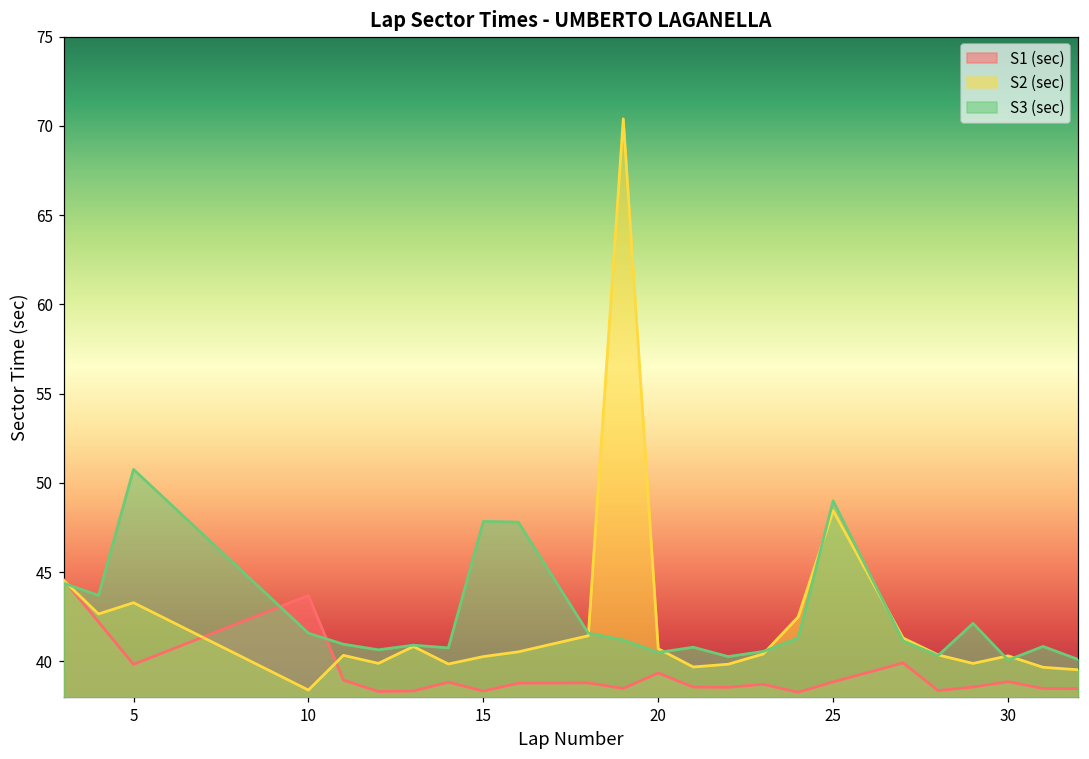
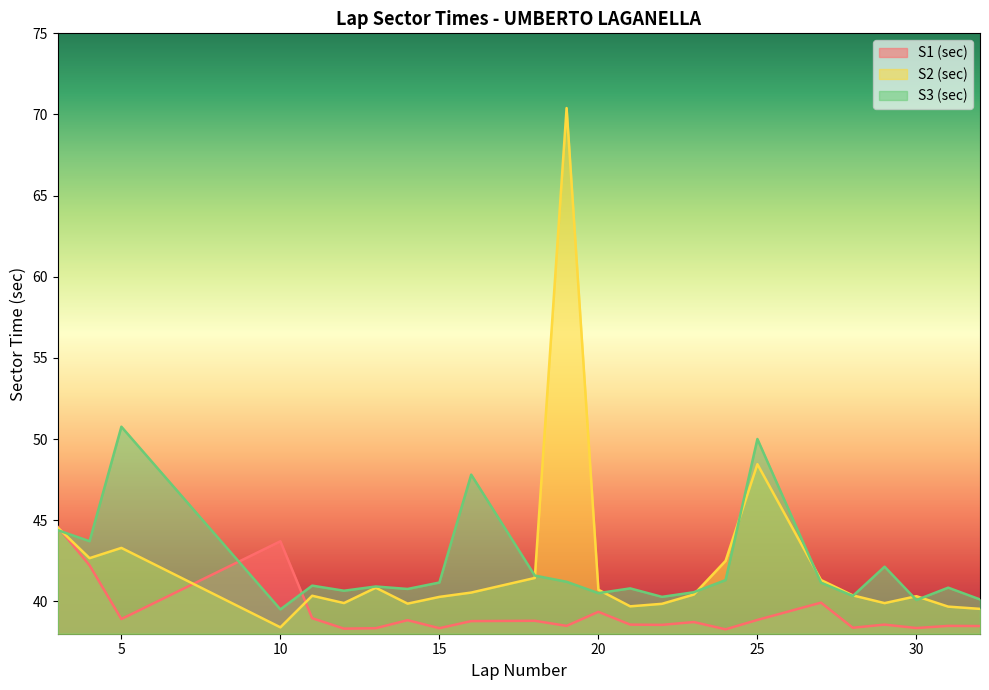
  {
    "S1 (sec)": {
-     "5": 39.8,
+     "5": 38.9,
      "10": 43.7,
      "15": 38.3,
      "20": 39.4,
      "25": 38.9,
-     "30": 38.9
+     "30": 38.4
    },
    "S2 (sec)": {
      "5": 43.3,
      "10": 38.4,
      "15": 40.3,
      "20": 40.7,
      "25": 48.4,
      "30": 40.3
    },
    "S3 (sec)": {
      "5": 50.8,
-     "10": 41.6,
-     "15": 47.8,
+     "10": 39.5,
+     "15": 41.2,
      "20": 40.5,
-     "25": 49,
+     "25": 50,
      "30": 40.1
    }
  }
